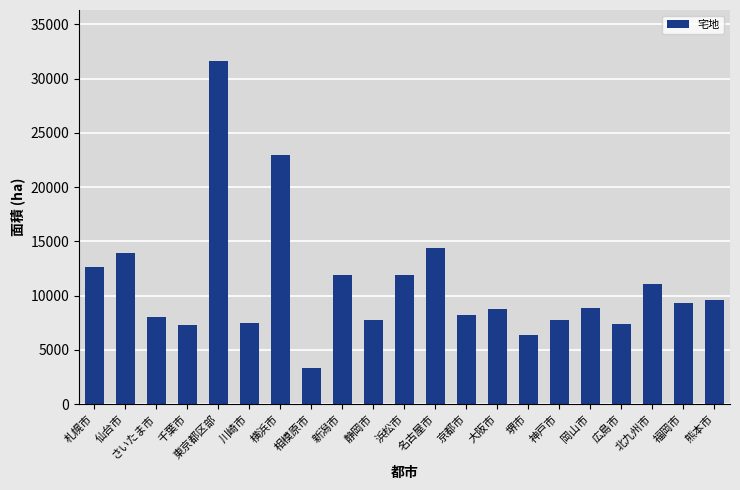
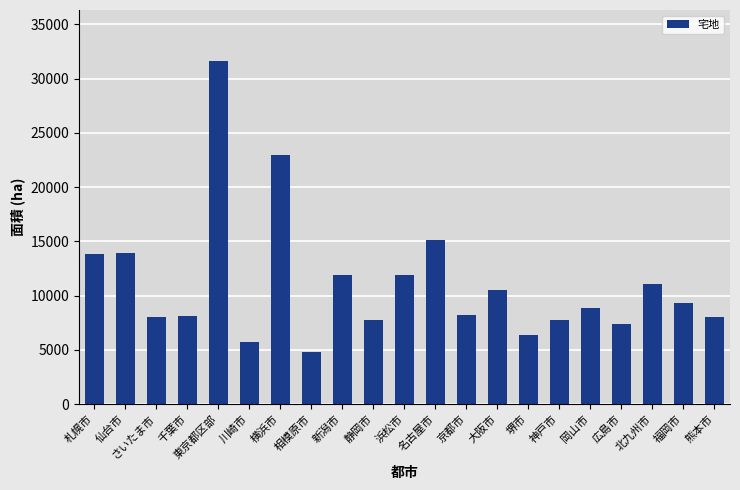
  {
-   "札幌市": 12700,
+   "札幌市": 13800,
    "仙台市": 14000,
    "さいたま市": 8000,
-   "千葉市": 7300,
+   "千葉市": 8100,
    "東京都区部": 31600,
-   "川崎市": 7400,
+   "川崎市": 5700,
    "横浜市": 23000,
-   "相模原市": 3300,
+   "相模原市": 4800,
    "新潟市": 11900,
    "静岡市": 7700,
    "浜松市": 11900,
-   "名古屋市": 14400,
+   "名古屋市": 15200,
    "京都市": 8200,
-   "大阪市": 8700,
+   "大阪市": 10600,
    "堺市": 6400,
    "神戸市": 7800,
    "岡山市": 8900,
    "広島市": 7400,
    "北九州市": 11000,
    "福岡市": 9300,
-   "熊本市": 9600
+   "熊本市": 8000
  }
